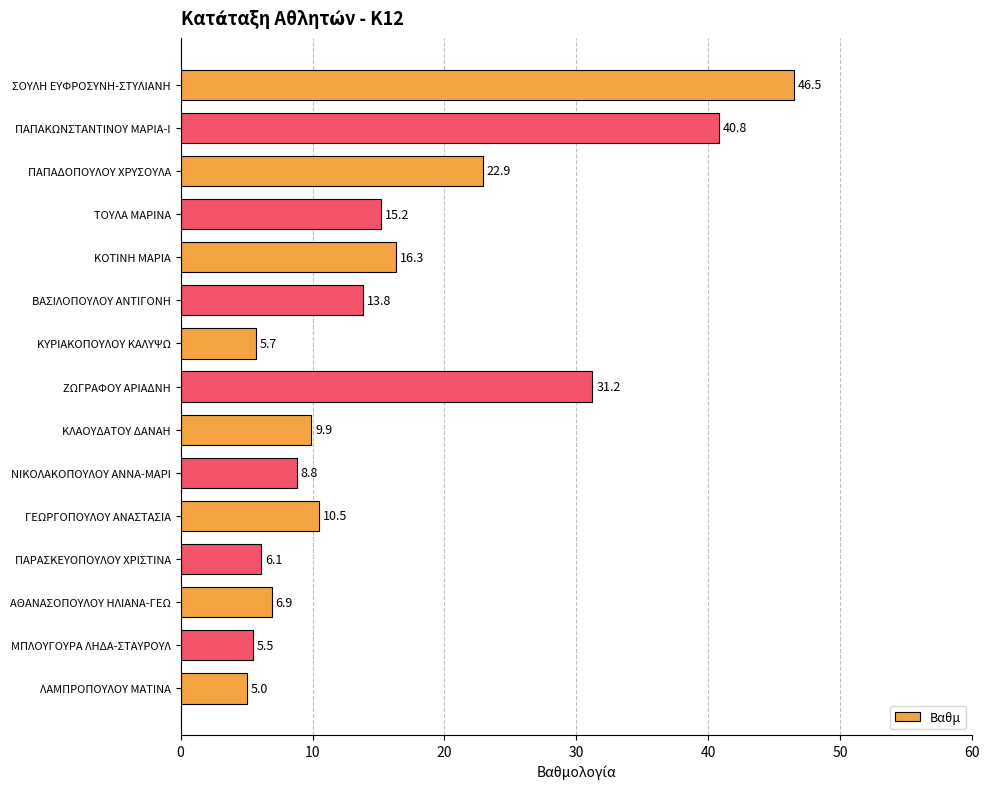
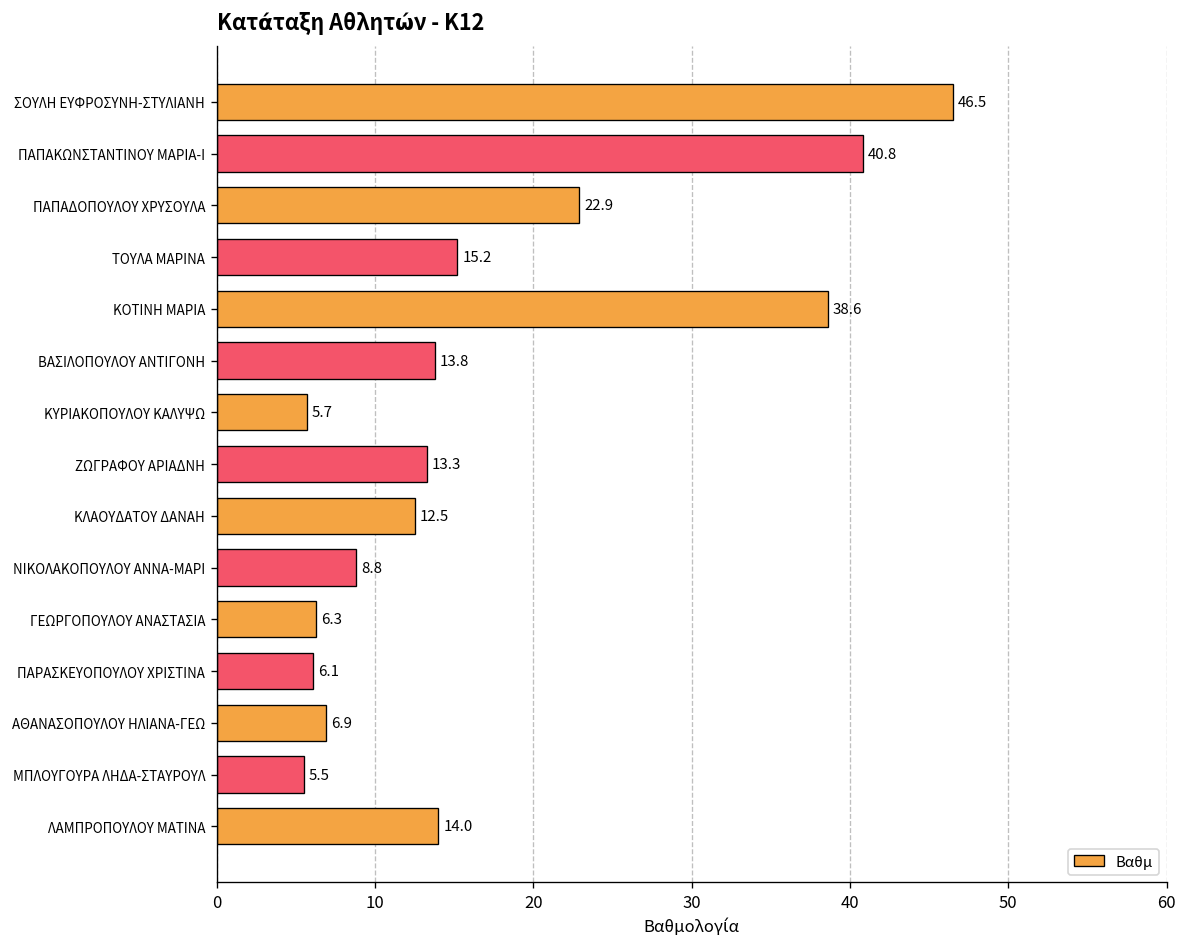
  {
    "ΣΟΥΛΗ ΕΥΦΡΟΣΥΝΗ-ΣΤΥΛΙΑΝΗ": 46.5,
    "ΠΑΠΑΚΩΝΣΤΑΝΤΙΝΟΥ ΜΑΡΙΑ-Ι": 40.8,
    "ΠΑΠΑΔΟΠΟΥΛΟΥ ΧΡΥΣΟΥΛΑ": 22.9,
    "ΤΟΥΛΑ ΜΑΡΙΝΑ": 15.2,
-   "ΚΟΤΙΝΗ ΜΑΡΙΑ": 16.3,
+   "ΚΟΤΙΝΗ ΜΑΡΙΑ": 38.6,
    "ΒΑΣΙΛΟΠΟΥΛΟΥ ΑΝΤΙΓΟΝΗ": 13.8,
    "ΚΥΡΙΑΚΟΠΟΥΛΟΥ ΚΑΛΥΨΩ": 5.7,
-   "ΖΩΓΡΑΦΟΥ ΑΡΙΑΔΝΗ": 31.2,
-   "ΚΛΑΟΥΔΑΤΟΥ ΔΑΝΑΗ": 9.9,
+   "ΖΩΓΡΑΦΟΥ ΑΡΙΑΔΝΗ": 13.3,
+   "ΚΛΑΟΥΔΑΤΟΥ ΔΑΝΑΗ": 12.5,
    "ΝΙΚΟΛΑΚΟΠΟΥΛΟΥ ΑΝΝΑ-ΜΑΡΙ": 8.8,
-   "ΓΕΩΡΓΟΠΟΥΛΟΥ ΑΝΑΣΤΑΣΙΑ": 10.5,
+   "ΓΕΩΡΓΟΠΟΥΛΟΥ ΑΝΑΣΤΑΣΙΑ": 6.3,
    "ΠΑΡΑΣΚΕΥΟΠΟΥΛΟΥ ΧΡΙΣΤΙΝΑ": 6.1,
    "ΑΘΑΝΑΣΟΠΟΥΛΟΥ ΗΛΙΑΝΑ-ΓΕΩ": 6.9,
    "ΜΠΛΟΥΓΟΥΡΑ ΛΗΔΑ-ΣΤΑΥΡΟΥΛ": 5.5,
-   "ΛΑΜΠΡΟΠΟΥΛΟΥ ΜΑΤΙΝΑ": 5.0
+   "ΛΑΜΠΡΟΠΟΥΛΟΥ ΜΑΤΙΝΑ": 14.0
  }
